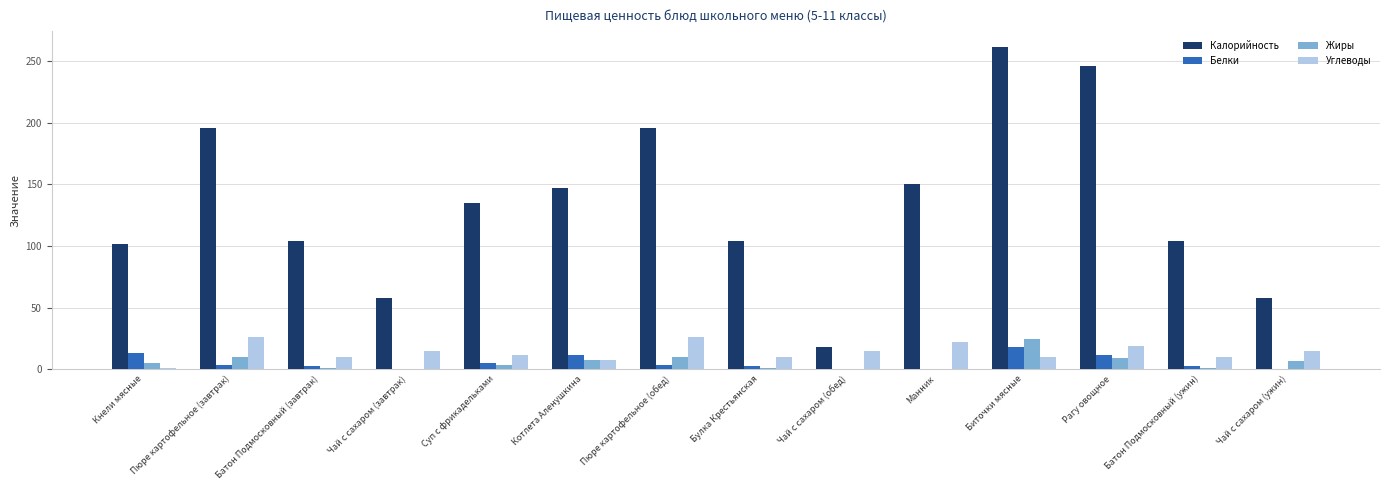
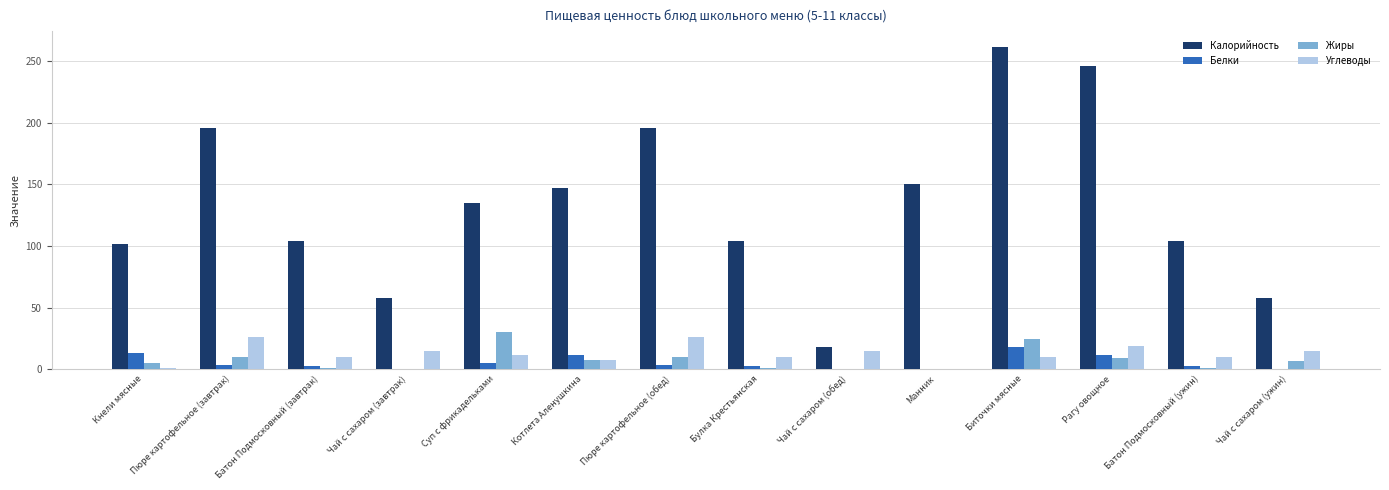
  {
    "Калорийность": {
      "Кнели мясные": 102,
      "Пюре картофельное (завтрак)": 196,
      "Батон Подмосковный (завтрак)": 104,
      "Чай с сахаром (завтрак)": 58,
      "Суп с фрикадельками": 135,
      "Котлета Аленушкина": 147,
      "Пюре картофельное (обед)": 196,
      "Булка Крестьянская": 104,
      "Чай с сахаром (обед)": 18,
      "Манник": 150,
      "Биточки мясные": 261,
      "Рагу овощное": 246,
      "Батон Подмосковный (ужин)": 104,
      "Чай с сахаром (ужин)": 58
    },
    "Белки": {
      "Кнели мясные": 13,
      "Пюре картофельное (завтрак)": 4,
      "Батон Подмосковный (завтрак)": 3,
      "Чай с сахаром (завтрак)": 0,
      "Суп с фрикадельками": 5,
      "Котлета Аленушкина": 12,
      "Пюре картофельное (обед)": 4,
      "Булка Крестьянская": 3,
      "Чай с сахаром (обед)": 0,
      "Манник": 0,
      "Биточки мясные": 18,
      "Рагу овощное": 12,
      "Батон Подмосковный (ужин)": 3,
      "Чай с сахаром (ужин)": 0
    },
    "Жиры": {
      "Кнели мясные": 5,
      "Пюре картофельное (завтрак)": 10,
      "Чай с сахаром (завтрак)": 0,
-     "Суп с фрикадельками": 4,
+     "Суп с фрикадельками": 30,
      "Котлета Аленушкина": 8,
      "Пюре картофельное (обед)": 10,
      "Чай с сахаром (обед)": 0,
      "Манник": 0,
      "Биточки мясные": 25,
      "Рагу овощное": 9,
      "Чай с сахаром (ужин)": 7
    },
    "Углеводы": {
      "Пюре картофельное (завтрак)": 26,
      "Батон Подмосковный (завтрак)": 10,
      "Чай с сахаром (завтрак)": 15,
      "Суп с фрикадельками": 12,
      "Котлета Аленушкина": 8,
      "Пюре картофельное (обед)": 26,
      "Булка Крестьянская": 10,
      "Чай с сахаром (обед)": 15,
-     "Манник": 22,
+     "Манник": 0,
      "Биточки мясные": 10,
      "Рагу овощное": 19,
      "Батон Подмосковный (ужин)": 10,
      "Чай с сахаром (ужин)": 15
    }
  }
